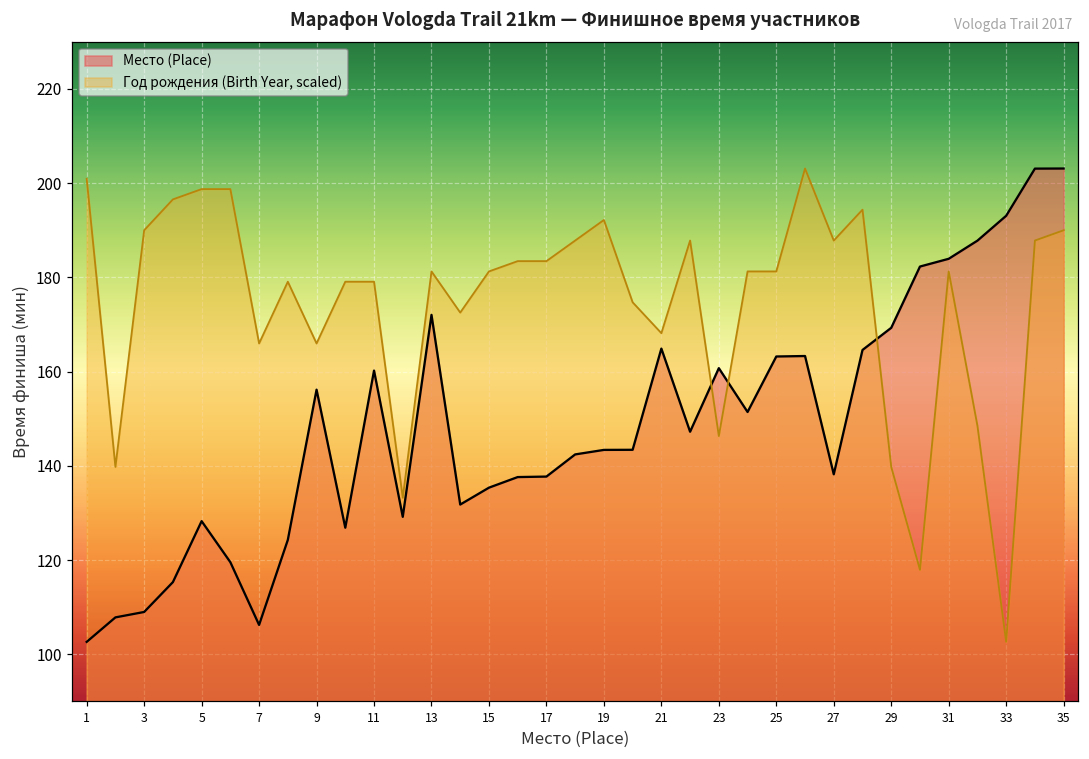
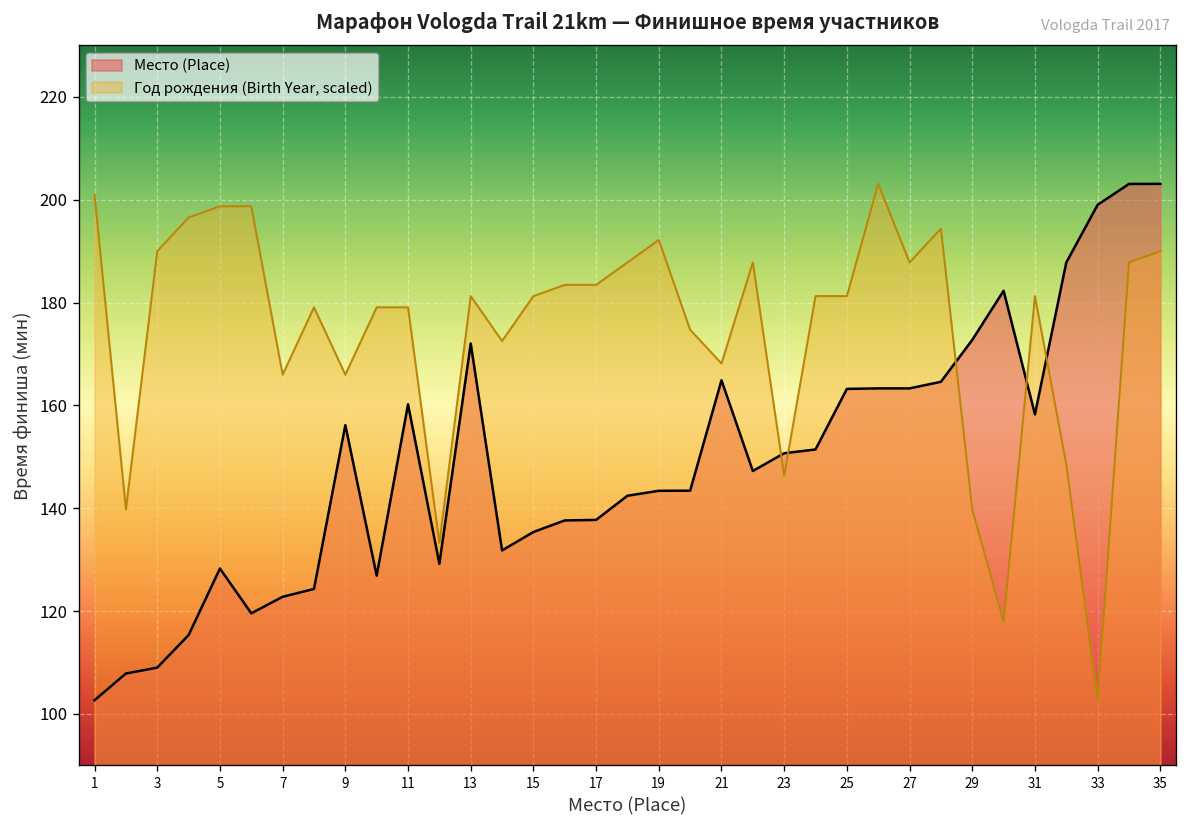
  {
    "Место (Place)": {
      "1": 103,
      "3": 109,
      "5": 128,
-     "7": 106,
+     "7": 123,
      "9": 156,
      "11": 160,
      "13": 172,
      "15": 135,
      "17": 138,
      "19": 143,
      "21": 165,
-     "23": 161,
+     "23": 151,
      "25": 163,
-     "27": 138,
-     "29": 169,
-     "31": 184,
-     "33": 193,
+     "27": 163,
+     "29": 173,
+     "31": 158,
+     "33": 199,
      "35": 203
    },
    "Год рождения (Birth Year, scaled)": {
      "1": 201,
      "3": 190,
      "5": 199,
      "7": 166,
      "9": 166,
      "11": 179,
      "13": 181,
      "15": 181,
      "17": 183,
      "19": 192,
      "21": 168,
      "23": 146,
      "25": 181,
      "27": 188,
      "29": 140,
      "31": 181,
      "33": 103,
      "35": 190
    }
  }
